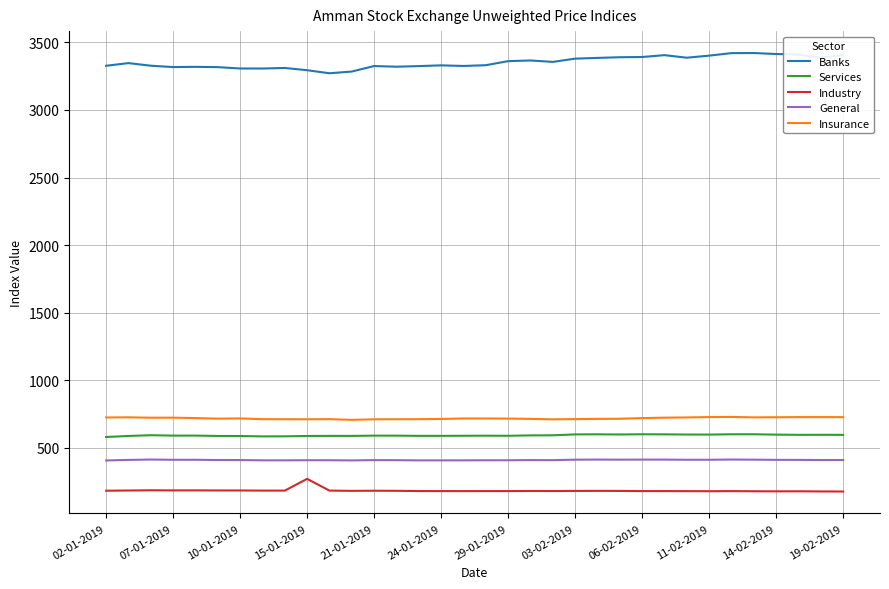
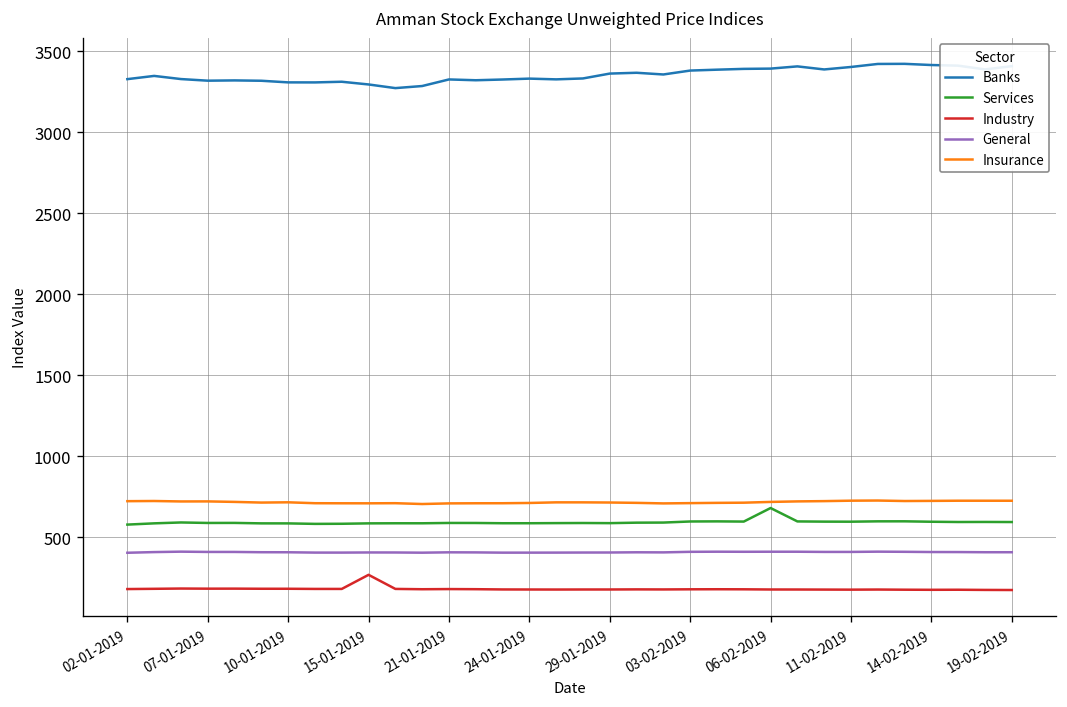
  {
    "Banks": {
      "02-01-2019": 3330,
      "07-01-2019": 3320,
      "10-01-2019": 3310,
      "15-01-2019": 3290,
      "21-01-2019": 3330,
      "24-01-2019": 3330,
      "29-01-2019": 3360,
      "03-02-2019": 3380,
      "06-02-2019": 3390,
      "11-02-2019": 3400,
      "14-02-2019": 3410
    },
    "Services": {
      "02-01-2019": 580,
      "07-01-2019": 590,
      "10-01-2019": 590,
      "15-01-2019": 590,
      "21-01-2019": 590,
      "24-01-2019": 590,
      "29-01-2019": 590,
      "03-02-2019": 600,
-     "06-02-2019": 600,
+     "06-02-2019": 680,
      "11-02-2019": 600,
      "14-02-2019": 600,
      "19-02-2019": 600
    },
    "Industry": {
      "02-01-2019": 180,
      "07-01-2019": 180,
      "10-01-2019": 180,
      "15-01-2019": 270,
      "21-01-2019": 180,
      "24-01-2019": 180,
      "29-01-2019": 180,
      "03-02-2019": 180,
      "06-02-2019": 180,
      "11-02-2019": 180,
      "14-02-2019": 180,
      "19-02-2019": 180
    },
    "General": {
      "02-01-2019": 410,
      "07-01-2019": 410,
      "10-01-2019": 410,
      "15-01-2019": 410,
      "21-01-2019": 410,
      "24-01-2019": 410,
      "29-01-2019": 410,
      "03-02-2019": 410,
      "06-02-2019": 410,
      "11-02-2019": 410,
      "14-02-2019": 410,
      "19-02-2019": 410
    },
    "Insurance": {
      "02-01-2019": 720,
      "07-01-2019": 720,
      "10-01-2019": 720,
      "15-01-2019": 710,
      "21-01-2019": 710,
      "24-01-2019": 710,
      "29-01-2019": 720,
      "03-02-2019": 710,
      "06-02-2019": 720,
      "11-02-2019": 730,
      "14-02-2019": 730,
      "19-02-2019": 730
    }
  }
